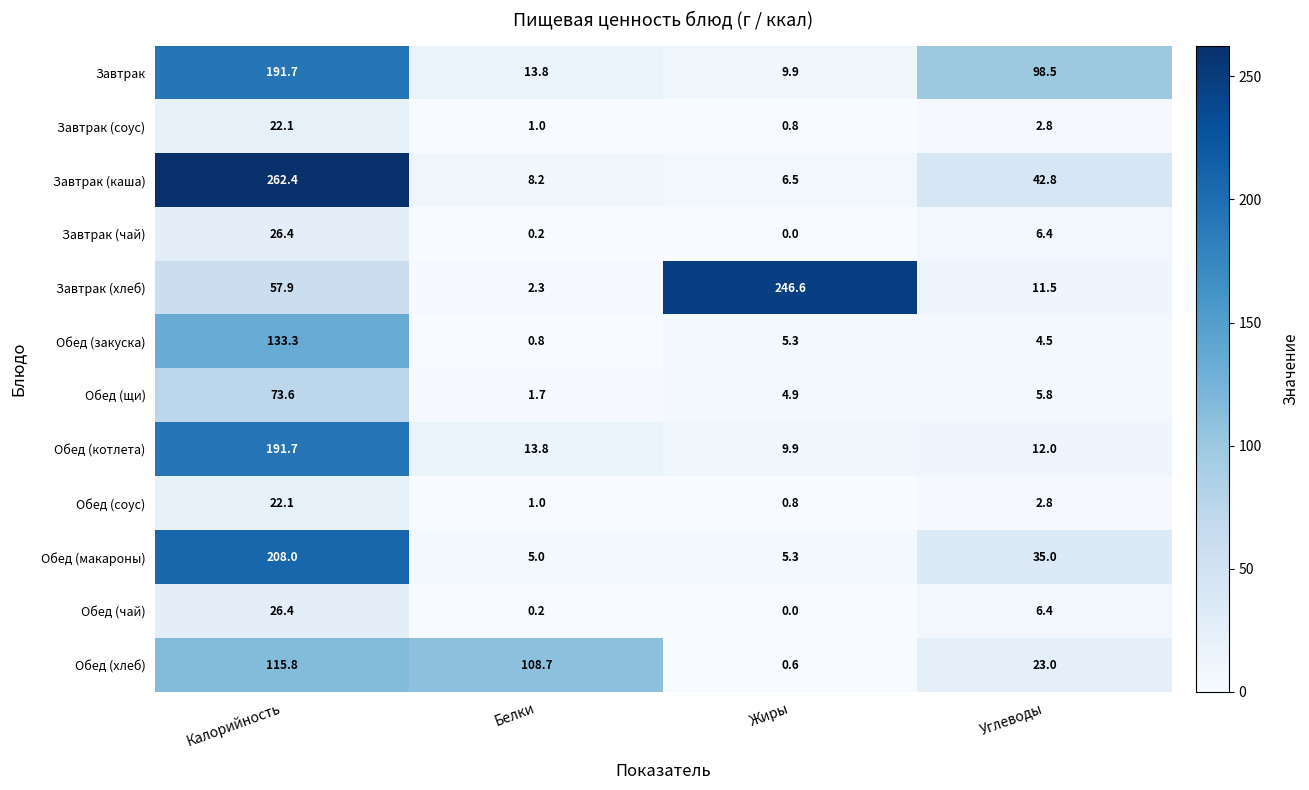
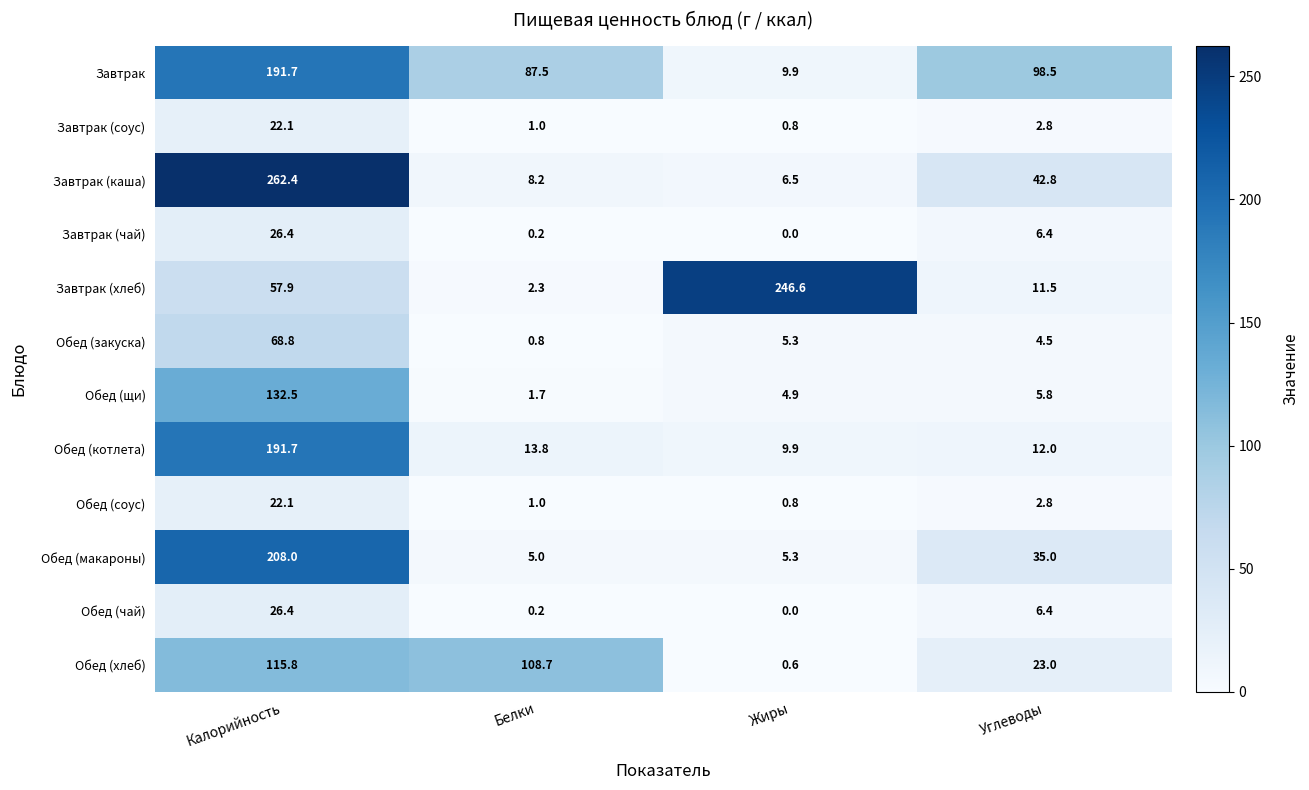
  {
    "Завтрак": {
      "Калорийность": 191.7,
-     "Белки": 13.8,
+     "Белки": 87.5,
      "Жиры": 9.9,
      "Углеводы": 98.5
    },
    "Завтрак (соус)": {
      "Калорийность": 22.1,
      "Белки": 1.0,
      "Жиры": 0.8,
      "Углеводы": 2.8
    },
    "Завтрак (каша)": {
      "Калорийность": 262.4,
      "Белки": 8.2,
      "Жиры": 6.5,
      "Углеводы": 42.8
    },
    "Завтрак (чай)": {
      "Калорийность": 26.4,
      "Белки": 0.2,
      "Жиры": 0.0,
      "Углеводы": 6.4
    },
    "Завтрак (хлеб)": {
      "Калорийность": 57.9,
      "Белки": 2.3,
      "Жиры": 246.6,
      "Углеводы": 11.5
    },
    "Обед (закуска)": {
-     "Калорийность": 133.3,
+     "Калорийность": 68.8,
      "Белки": 0.8,
      "Жиры": 5.3,
      "Углеводы": 4.5
    },
    "Обед (щи)": {
-     "Калорийность": 73.6,
+     "Калорийность": 132.5,
      "Белки": 1.7,
      "Жиры": 4.9,
      "Углеводы": 5.8
    },
    "Обед (котлета)": {
      "Калорийность": 191.7,
      "Белки": 13.8,
      "Жиры": 9.9,
      "Углеводы": 12.0
    },
    "Обед (соус)": {
      "Калорийность": 22.1,
      "Белки": 1.0,
      "Жиры": 0.8,
      "Углеводы": 2.8
    },
    "Обед (макароны)": {
      "Калорийность": 208.0,
      "Белки": 5.0,
      "Жиры": 5.3,
      "Углеводы": 35.0
    },
    "Обед (чай)": {
      "Калорийность": 26.4,
      "Белки": 0.2,
      "Жиры": 0.0,
      "Углеводы": 6.4
    },
    "Обед (хлеб)": {
      "Калорийность": 115.8,
      "Белки": 108.7,
      "Жиры": 0.6,
      "Углеводы": 23.0
    }
  }
